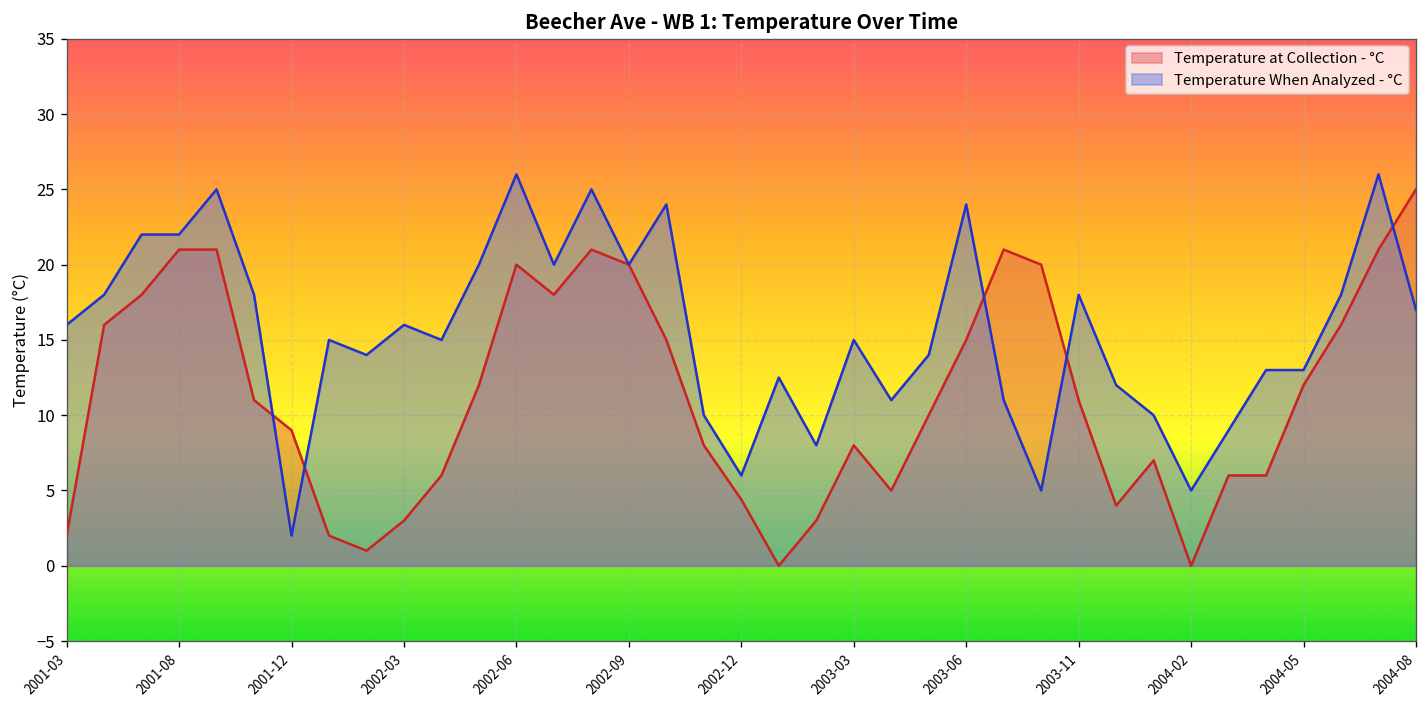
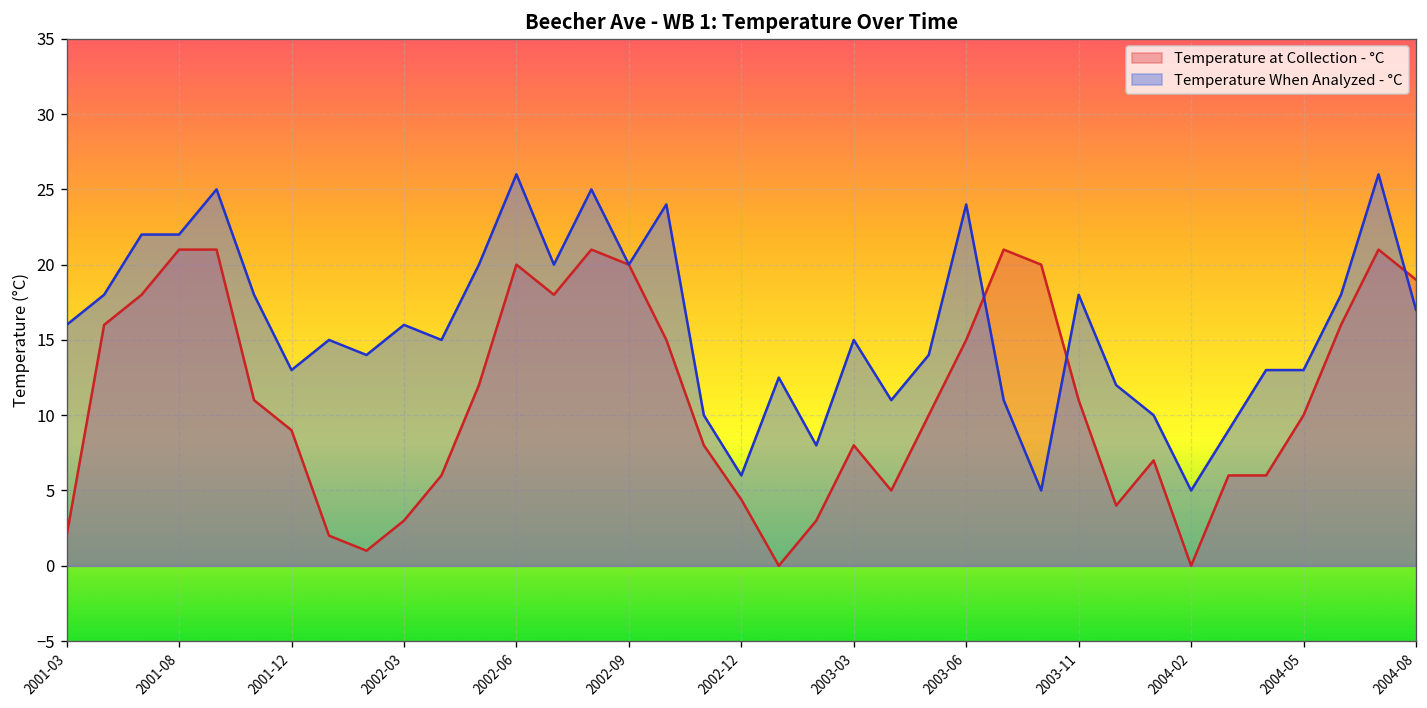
  {
    "Temperature at Collection - °C": {
      "2001-03": 2,
      "2001-08": 21,
      "2001-12": 9,
      "2002-03": 3,
      "2002-06": 20,
      "2002-12": 4.4,
      "2003-03": 8,
      "2003-06": 15,
      "2003-11": 11,
      "2004-02": 0,
-     "2004-05": 12,
-     "2004-08": 25
+     "2004-05": 10,
+     "2004-08": 19
    },
    "Temperature When Analyzed - °C": {
      "2001-03": 16,
      "2001-08": 22,
-     "2001-12": 2,
+     "2001-12": 13,
      "2002-03": 16,
      "2002-06": 26,
      "2002-12": 6,
      "2003-03": 15,
      "2003-06": 24,
      "2003-11": 18,
      "2004-02": 5,
      "2004-05": 13,
      "2004-08": 17
    }
  }
